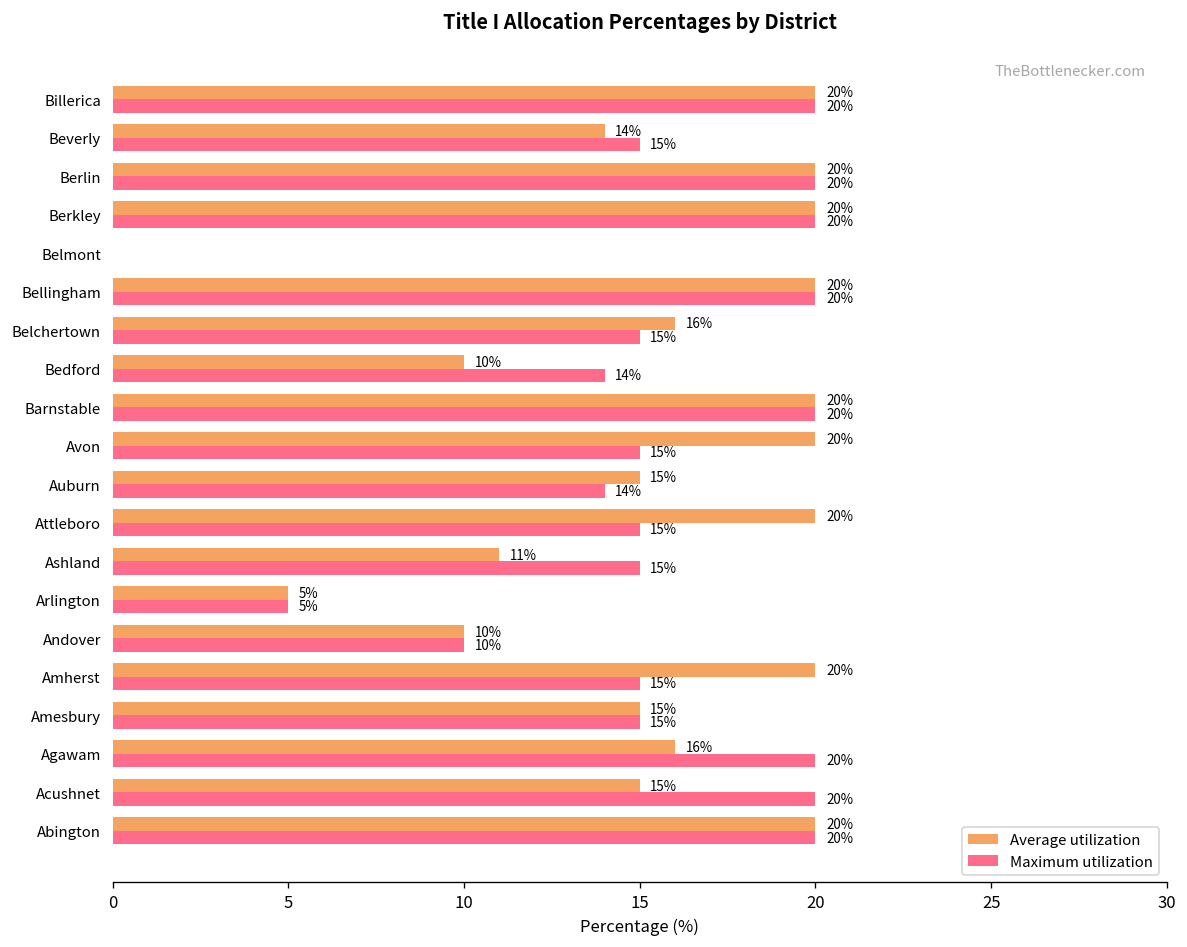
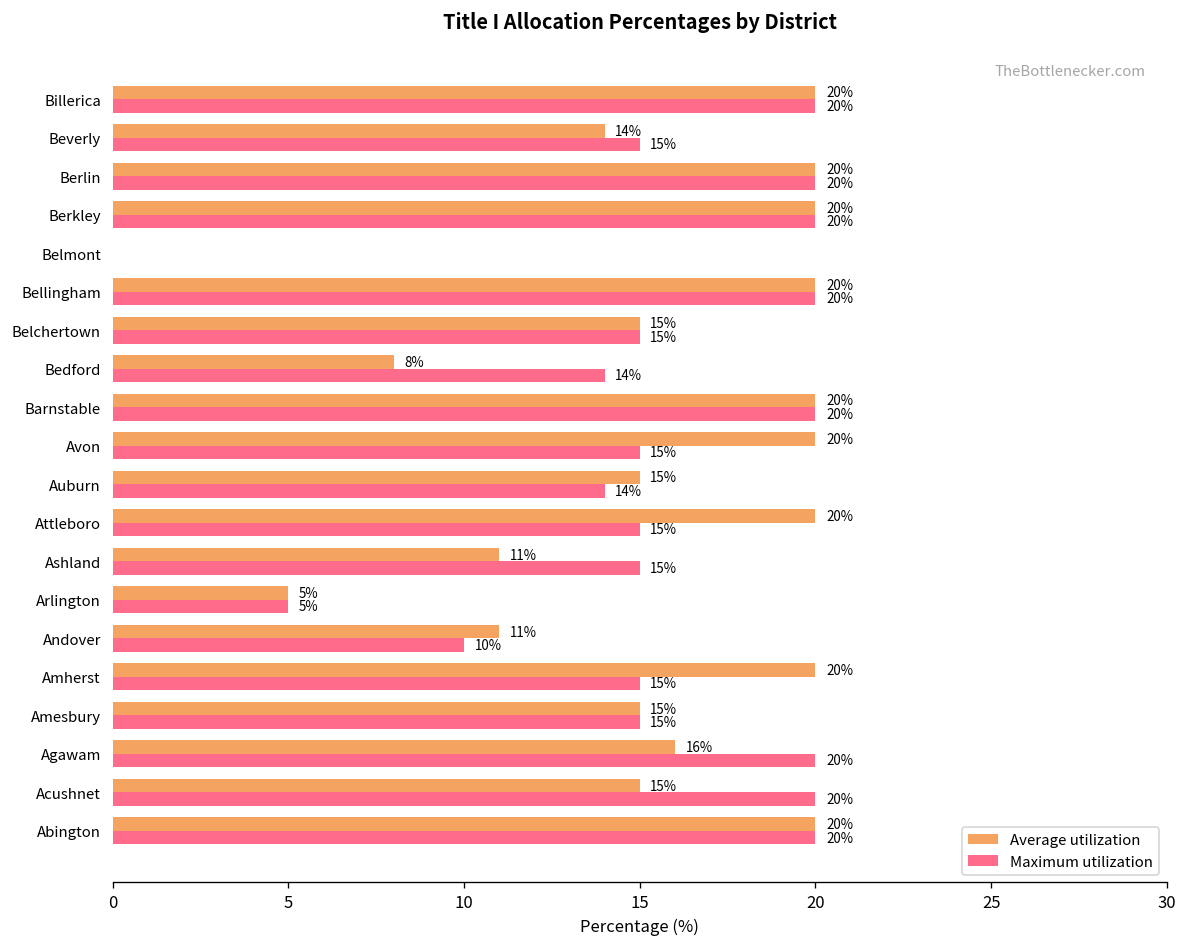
  {
    "Average utilization": {
      "Billerica": "20%",
      "Beverly": "14%",
      "Berlin": "20%",
      "Berkley": "20%",
      "Bellingham": "20%",
-     "Belchertown": "16%",
-     "Bedford": "10%",
+     "Belchertown": "15%",
+     "Bedford": "8%",
      "Barnstable": "20%",
      "Avon": "20%",
      "Auburn": "15%",
      "Attleboro": "20%",
      "Ashland": "11%",
      "Arlington": "5%",
-     "Andover": "10%",
+     "Andover": "11%",
      "Amherst": "20%",
      "Amesbury": "15%",
      "Agawam": "16%",
      "Acushnet": "15%",
      "Abington": "20%"
    },
    "Maximum utilization": {
      "Billerica": "20%",
      "Beverly": "15%",
      "Berlin": "20%",
      "Berkley": "20%",
      "Bellingham": "20%",
      "Belchertown": "15%",
      "Bedford": "14%",
      "Barnstable": "20%",
      "Avon": "15%",
      "Auburn": "14%",
      "Attleboro": "15%",
      "Ashland": "15%",
      "Arlington": "5%",
      "Andover": "10%",
      "Amherst": "15%",
      "Amesbury": "15%",
      "Agawam": "20%",
      "Acushnet": "20%",
      "Abington": "20%"
    }
  }
